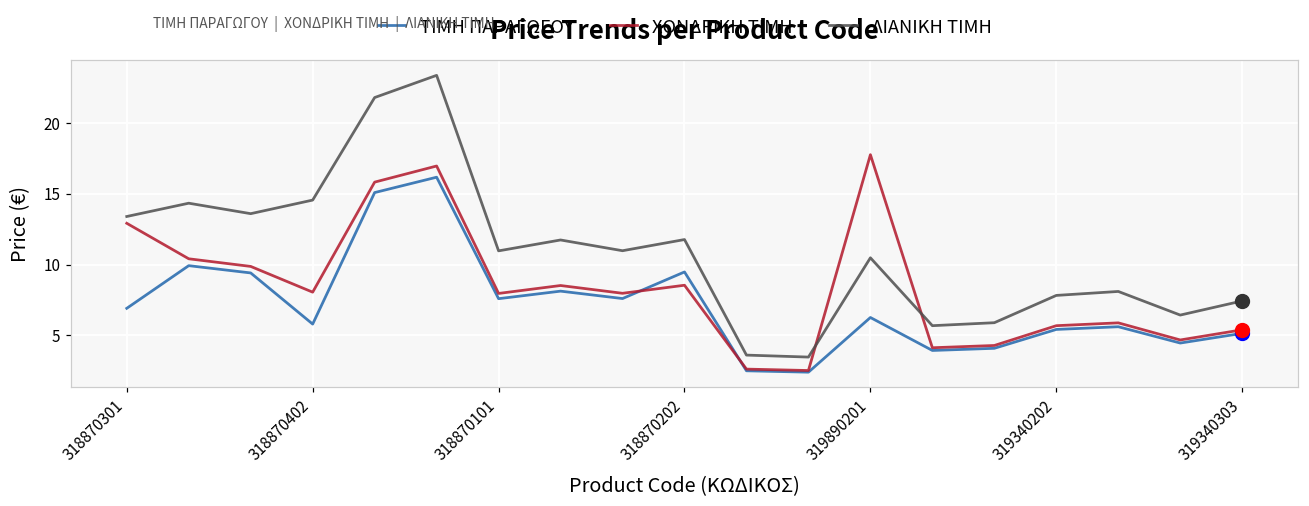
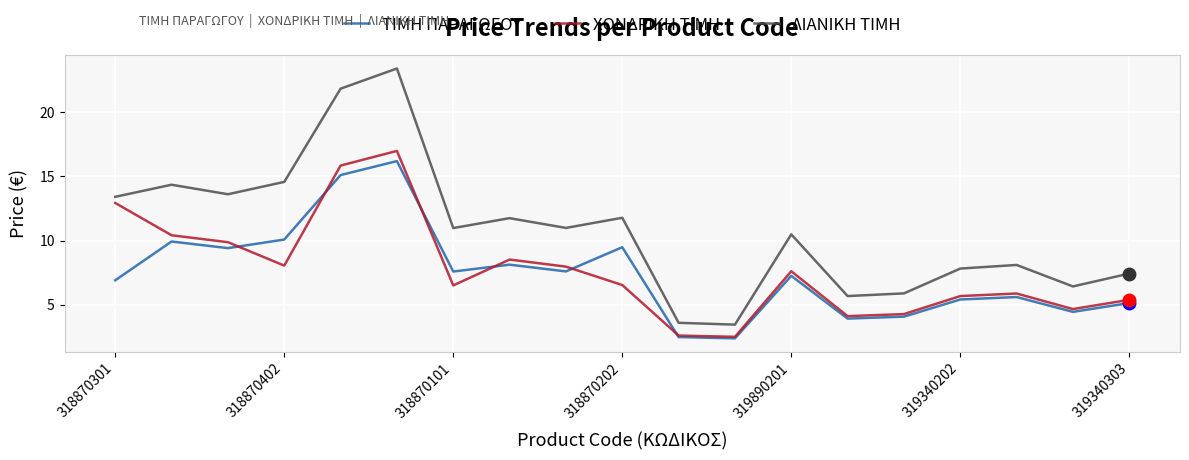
  {
    "ΤΙΜΗ ΠΑΡΑΓΩΓΟΥ": {
      "318870301": 6.9,
-     "318870402": 5.8,
+     "318870402": 10.1,
      "318870101": 7.6,
      "318870202": 9.5,
-     "319890201": 6.3,
+     "319890201": 7.3,
      "319340202": 5.4
    },
    "ΧΟΝΔΡΙΚΗ ΤΙΜΗ": {
      "318870301": 12.9,
      "318870402": 8.1,
-     "318870101": 8.0,
-     "318870202": 8.5,
-     "319890201": 17.8,
+     "318870101": 6.5,
+     "318870202": 6.5,
+     "319890201": 7.6,
      "319340202": 5.7
    }
  }
